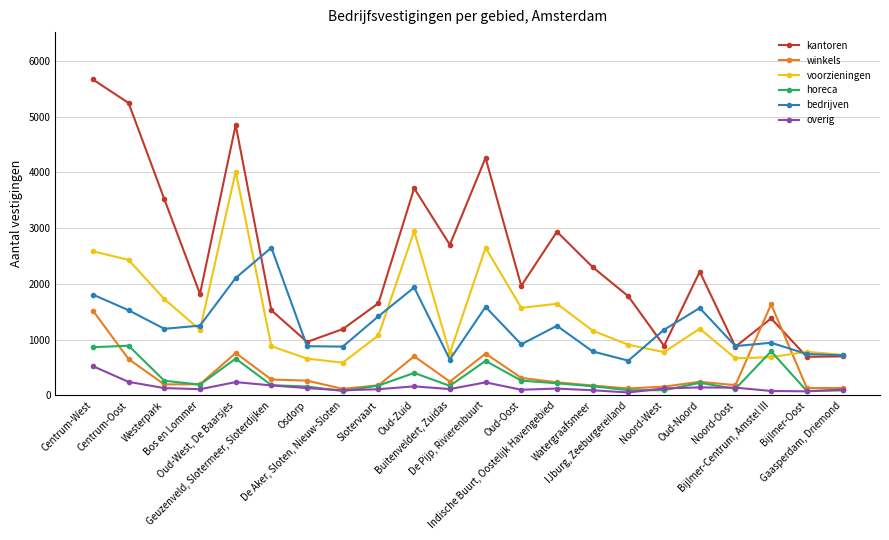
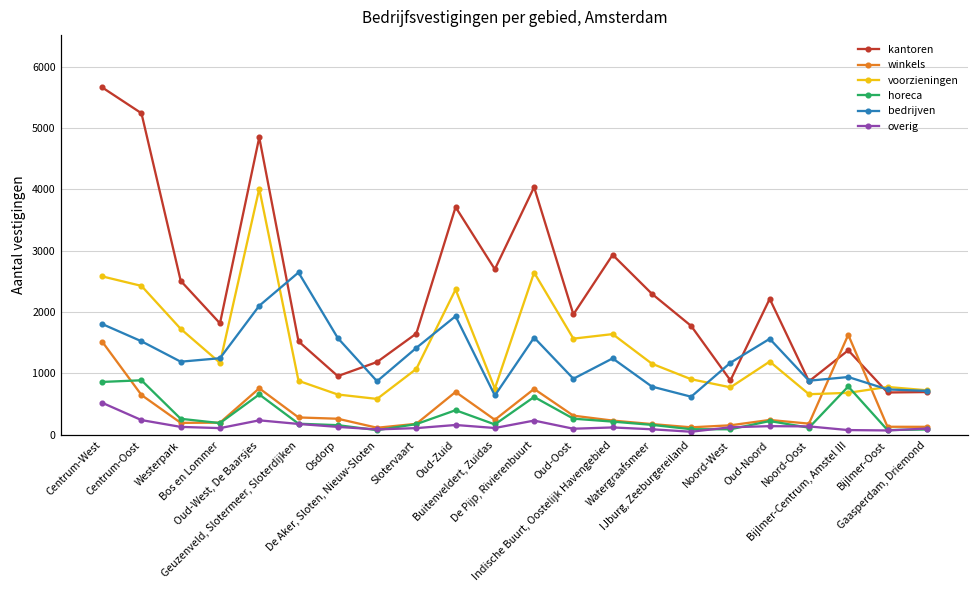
  {
    "kantoren": {
      "Centrum-West": 5700,
      "Centrum-Oost": 5200,
-     "Westerpark": 3500,
+     "Westerpark": 2500,
      "Bos en Lommer": 1800,
      "Oud-West, De Baarsjes": 4900,
      "Geuzenveld, Slotermeer, Sloterdijken": 1500,
      "Osdorp": 1000,
      "De Aker, Sloten, Nieuw-Sloten": 1200,
      "Slotervaart": 1700,
      "Oud-Zuid": 3700,
      "Buitenveldert, Zuidas": 2700,
-     "De Pijp, Rivierenbuurt": 4300,
+     "De Pijp, Rivierenbuurt": 4000,
      "Oud-Oost": 2000,
      "Indische Buurt, Oostelijk Havengebied": 2900,
      "Watergraafsmeer": 2300,
      "IJburg, Zeeburgereiland": 1800,
      "Noord-West": 900,
      "Oud-Noord": 2200,
      "Bijlmer-Centrum, Amstel III": 1400,
      "Bijlmer-Oost": 700
    },
    "winkels": {
      "Centrum-West": 1500,
      "Centrum-Oost": 600,
      "Westerpark": 200,
      "Oud-West, De Baarsjes": 800,
      "Geuzenveld, Slotermeer, Sloterdijken": 300,
      "Osdorp": 300,
      "Oud-Zuid": 700,
      "Buitenveldert, Zuidas": 200,
      "De Pijp, Rivierenbuurt": 700,
      "Oud-Oost": 300,
      "Bijlmer-Centrum, Amstel III": 1600,
      "Bijlmer-Oost": 100
    },
    "voorzieningen": {
      "Centrum-West": 2600,
      "Centrum-Oost": 2400,
      "Westerpark": 1700,
      "Bos en Lommer": 1200,
      "Oud-West, De Baarsjes": 4000,
      "Geuzenveld, Slotermeer, Sloterdijken": 900,
      "Osdorp": 700,
      "De Aker, Sloten, Nieuw-Sloten": 600,
      "Slotervaart": 1100,
-     "Oud-Zuid": 2900,
+     "Oud-Zuid": 2400,
      "Buitenveldert, Zuidas": 800,
      "De Pijp, Rivierenbuurt": 2600,
      "Oud-Oost": 1600,
      "Indische Buurt, Oostelijk Havengebied": 1600,
      "Watergraafsmeer": 1200,
      "IJburg, Zeeburgereiland": 900,
      "Noord-West": 800,
      "Oud-Noord": 1200,
      "Noord-Oost": 700,
      "Bijlmer-Centrum, Amstel III": 700
    },
    "horeca": {
      "Centrum-West": 900,
      "Centrum-Oost": 900,
      "Westerpark": 300,
      "Oud-West, De Baarsjes": 700,
      "Oud-Zuid": 400,
      "Buitenveldert, Zuidas": 200,
      "De Pijp, Rivierenbuurt": 600,
      "Oud-Oost": 300,
      "Bijlmer-Centrum, Amstel III": 800
    },
    "bedrijven": {
      "Centrum-West": 1800,
      "Centrum-Oost": 1500,
      "Westerpark": 1200,
      "Bos en Lommer": 1200,
      "Oud-West, De Baarsjes": 2100,
      "Geuzenveld, Slotermeer, Sloterdijken": 2600,
-     "Osdorp": 900,
+     "Osdorp": 1600,
      "De Aker, Sloten, Nieuw-Sloten": 900,
      "Slotervaart": 1400,
      "Oud-Zuid": 1900,
      "Buitenveldert, Zuidas": 600,
      "De Pijp, Rivierenbuurt": 1600,
      "Oud-Oost": 900,
      "Indische Buurt, Oostelijk Havengebied": 1200,
      "Watergraafsmeer": 800,
      "IJburg, Zeeburgereiland": 600,
      "Noord-West": 1200,
      "Oud-Noord": 1600,
      "Bijlmer-Centrum, Amstel III": 900
    },
    "overig": {
      "Centrum-West": 500,
      "Centrum-Oost": 200,
      "Westerpark": 100,
      "Bos en Lommer": 100,
      "Oud-West, De Baarsjes": 200,
      "Slotervaart": 100,
      "Oud-Zuid": 200,
      "Buitenveldert, Zuidas": 100,
      "De Pijp, Rivierenbuurt": 200,
      "Oud-Oost": 100,
      "Indische Buurt, Oostelijk Havengebied": 100,
      "Watergraafsmeer": 100,
      "Oud-Noord": 100,
      "Bijlmer-Centrum, Amstel III": 100
    }
  }
